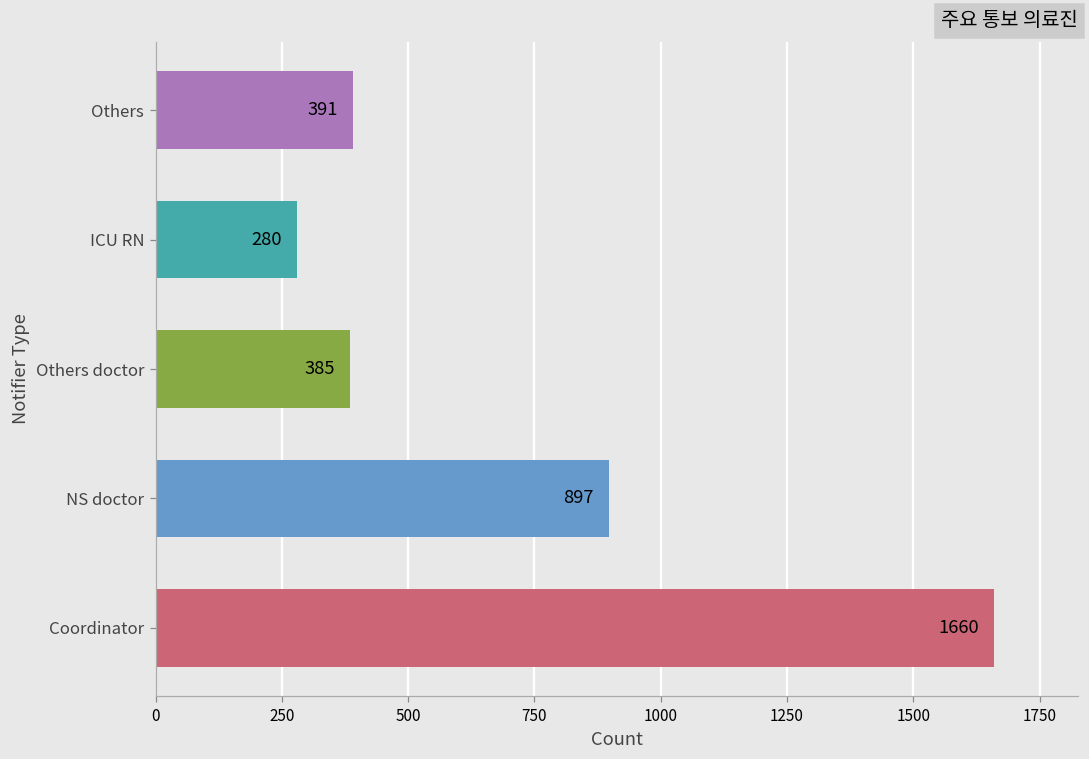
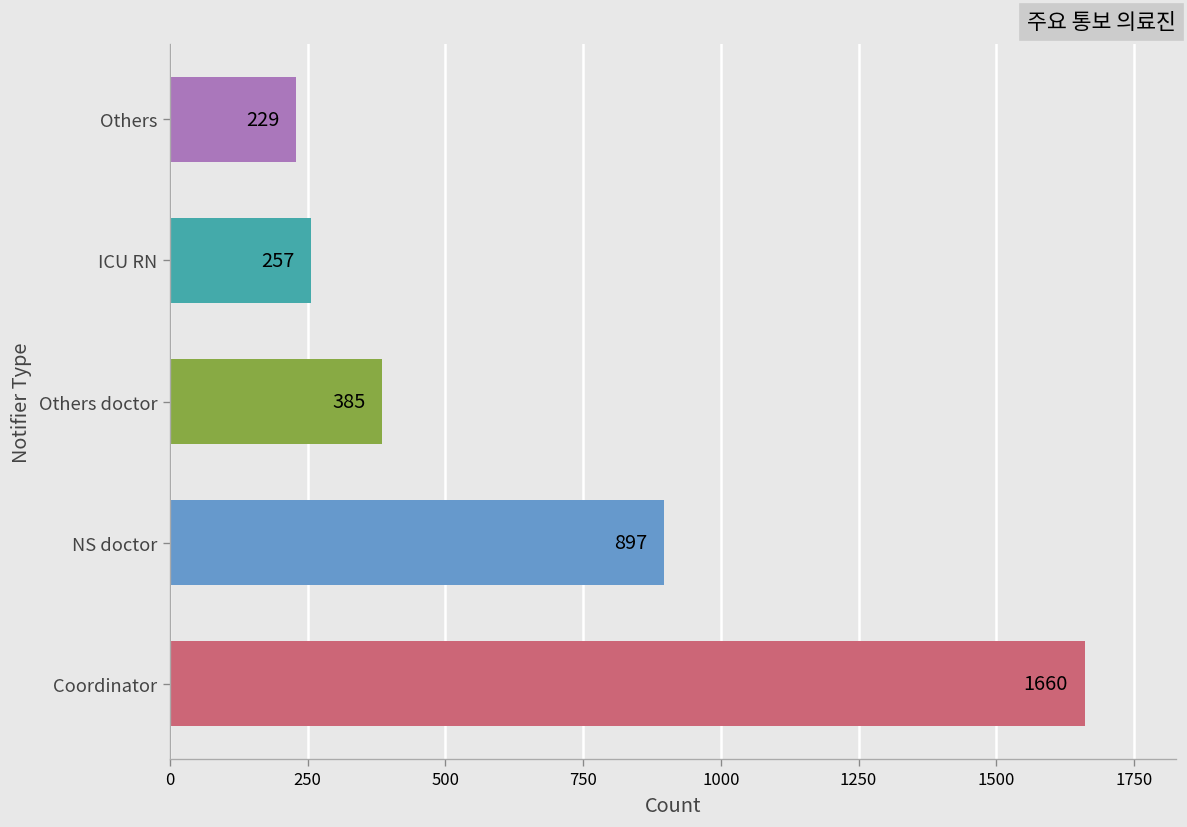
  {
-   "Others": 391,
-   "ICU RN": 280,
+   "Others": 229,
+   "ICU RN": 257,
    "Others doctor": 385,
    "NS doctor": 897,
    "Coordinator": 1660
  }
